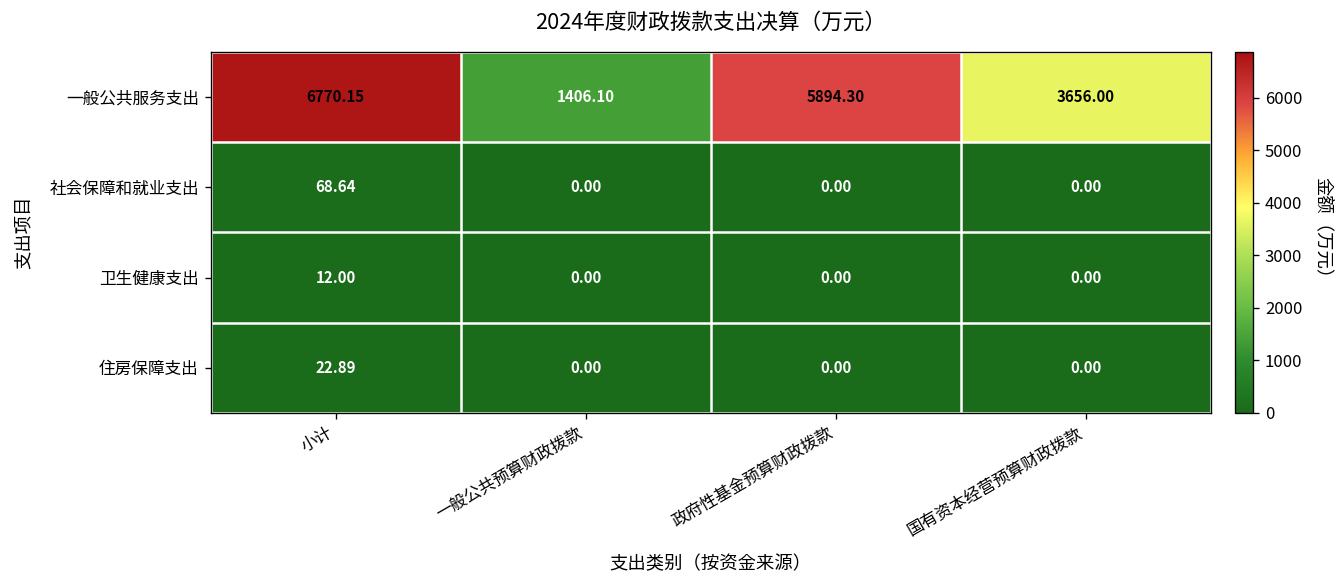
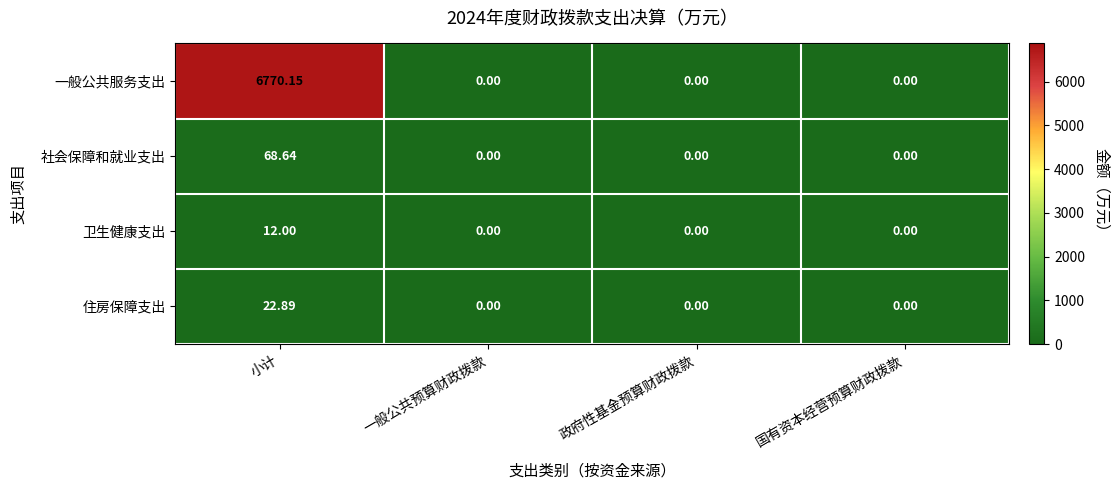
  {
    "一般公共服务支出": {
      "小计": 6770.15,
-     "一般公共预算财政拨款": 1406.10,
-     "政府性基金预算财政拨款": 5894.30,
-     "国有资本经营预算财政拨款": 3656.00
+     "一般公共预算财政拨款": 0.00,
+     "政府性基金预算财政拨款": 0.00,
+     "国有资本经营预算财政拨款": 0.00
    },
    "社会保障和就业支出": {
      "小计": 68.64,
      "一般公共预算财政拨款": 0.00,
      "政府性基金预算财政拨款": 0.00,
      "国有资本经营预算财政拨款": 0.00
    },
    "卫生健康支出": {
      "小计": 12.00,
      "一般公共预算财政拨款": 0.00,
      "政府性基金预算财政拨款": 0.00,
      "国有资本经营预算财政拨款": 0.00
    },
    "住房保障支出": {
      "小计": 22.89,
      "一般公共预算财政拨款": 0.00,
      "政府性基金预算财政拨款": 0.00,
      "国有资本经营预算财政拨款": 0.00
    }
  }
